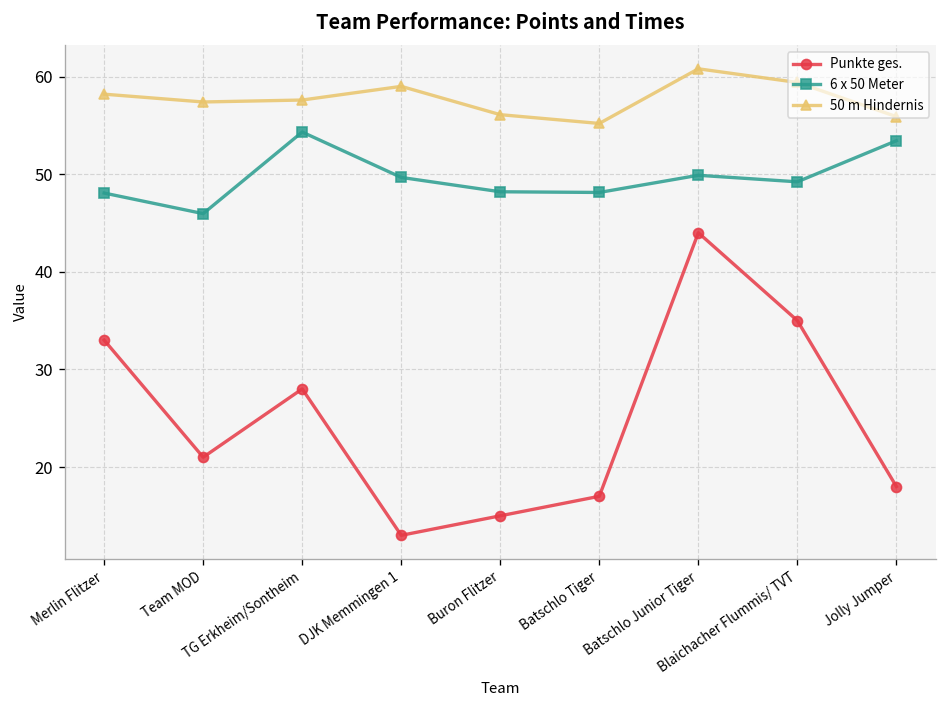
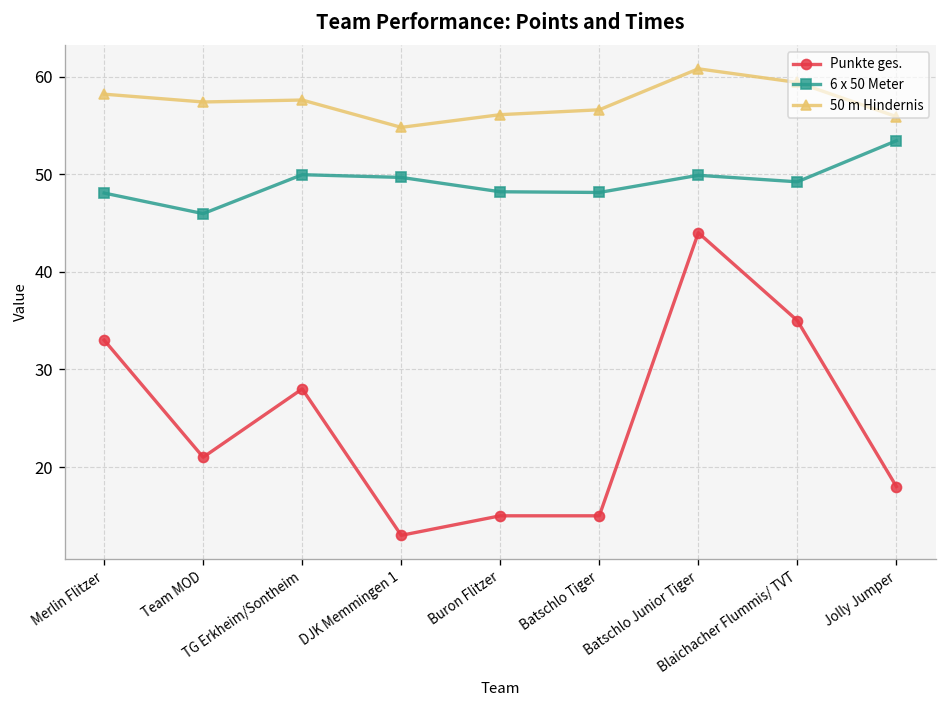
  {
    "Punkte ges.": {
      "Merlin Flitzer": 33,
      "Team MOD": 21,
      "TG Erkheim/Sontheim": 28,
      "DJK Memmingen 1": 13,
      "Buron Flitzer": 15,
-     "Batschlo Tiger": 17,
+     "Batschlo Tiger": 15,
      "Batschlo Junior Tiger": 44,
      "Blaichacher Flummis/ TVT": 35,
      "Jolly Jumper": 18
    },
    "6 x 50 Meter": {
      "Merlin Flitzer": 48,
      "Team MOD": 46,
-     "TG Erkheim/Sontheim": 54,
+     "TG Erkheim/Sontheim": 50,
      "DJK Memmingen 1": 50,
      "Buron Flitzer": 48,
      "Batschlo Tiger": 48,
      "Batschlo Junior Tiger": 50,
      "Blaichacher Flummis/ TVT": 49,
      "Jolly Jumper": 53
    },
    "50 m Hindernis": {
      "Merlin Flitzer": 58,
      "Team MOD": 57,
      "TG Erkheim/Sontheim": 58,
-     "DJK Memmingen 1": 59,
+     "DJK Memmingen 1": 55,
      "Buron Flitzer": 56,
-     "Batschlo Tiger": 55,
+     "Batschlo Tiger": 57,
      "Batschlo Junior Tiger": 61,
      "Jolly Jumper": 56
    }
  }
